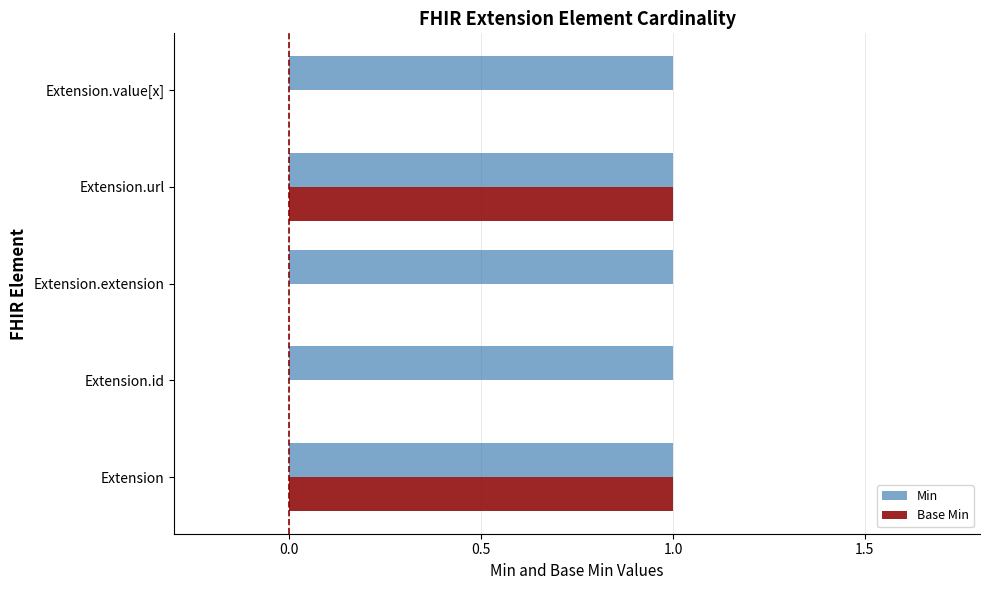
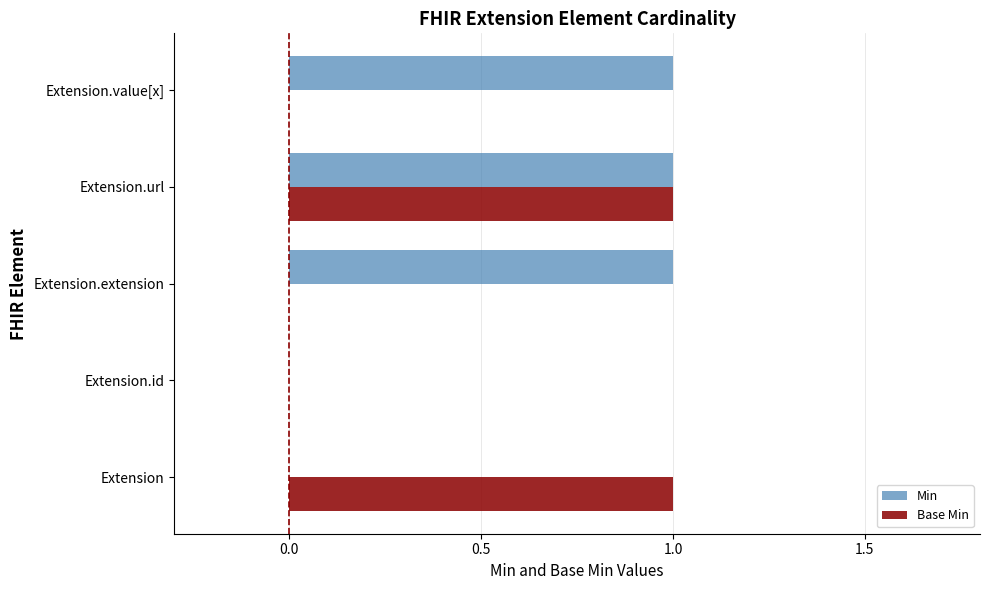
  {
    "Min": {
      "Extension.value[x]": 1,
      "Extension.url": 1,
      "Extension.extension": 1,
-     "Extension.id": 1,
-     "Extension": 1
+     "Extension.id": 0,
+     "Extension": 0
    },
    "Base Min": {
      "Extension.value[x]": 0,
      "Extension.url": 1,
      "Extension.extension": 0,
      "Extension.id": 0,
      "Extension": 1
    }
  }
